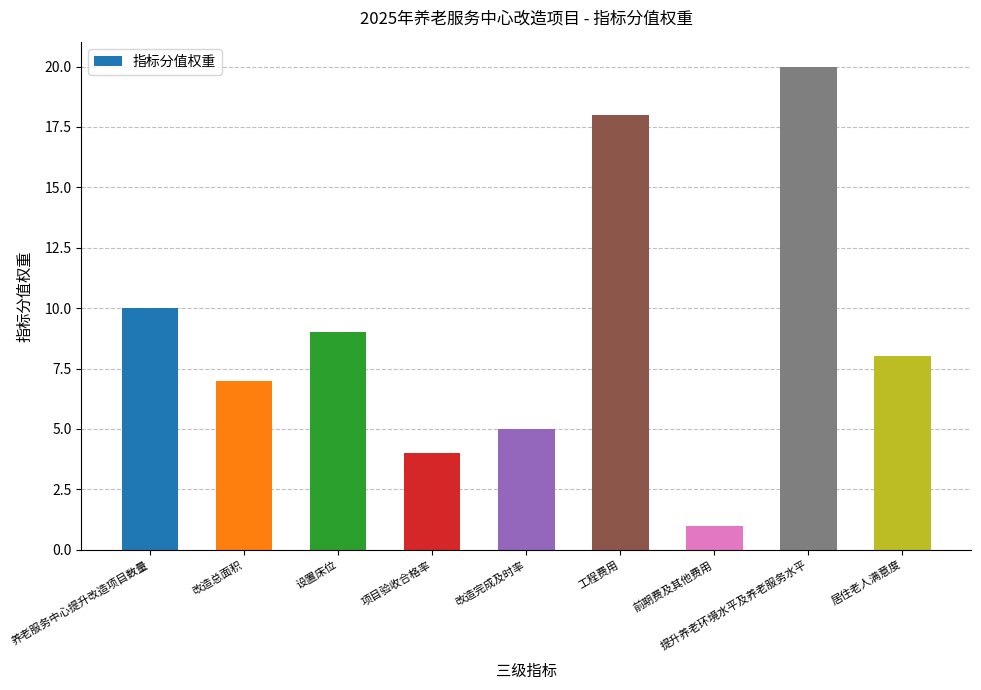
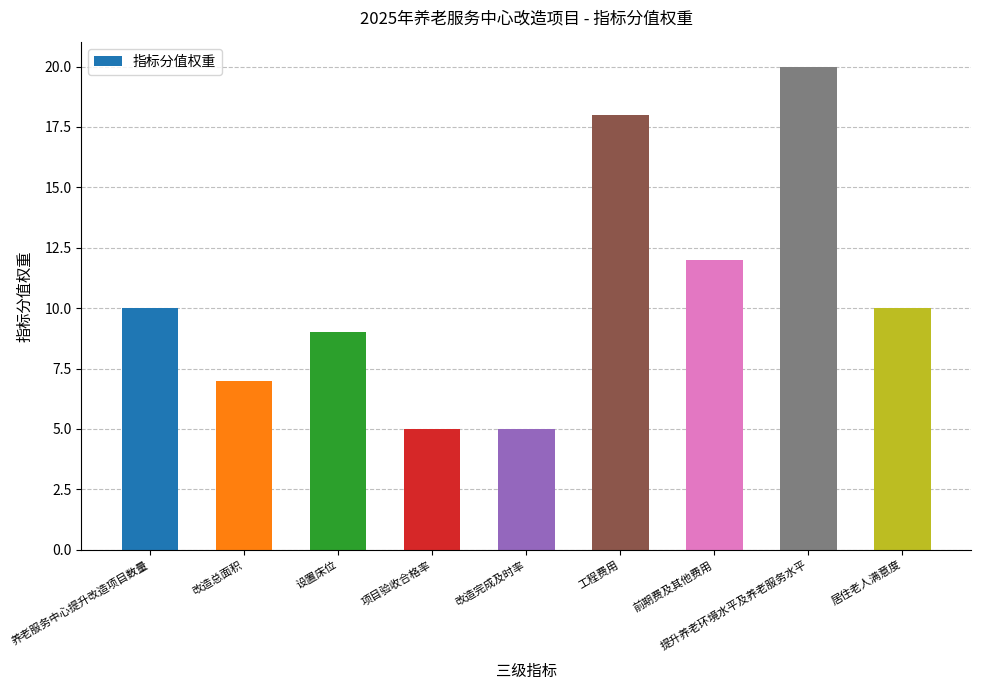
  {
    "养老服务中心提升改造项目数量": 10,
    "改造总面积": 7,
    "设置床位": 9,
-   "项目验收合格率": 4,
+   "项目验收合格率": 5,
    "改造完成及时率": 5,
    "工程费用": 18,
-   "前期费及其他费用": 1,
+   "前期费及其他费用": 12,
    "提升养老环境水平及养老服务水平": 20,
-   "居住老人满意度": 8
+   "居住老人满意度": 10
  }
